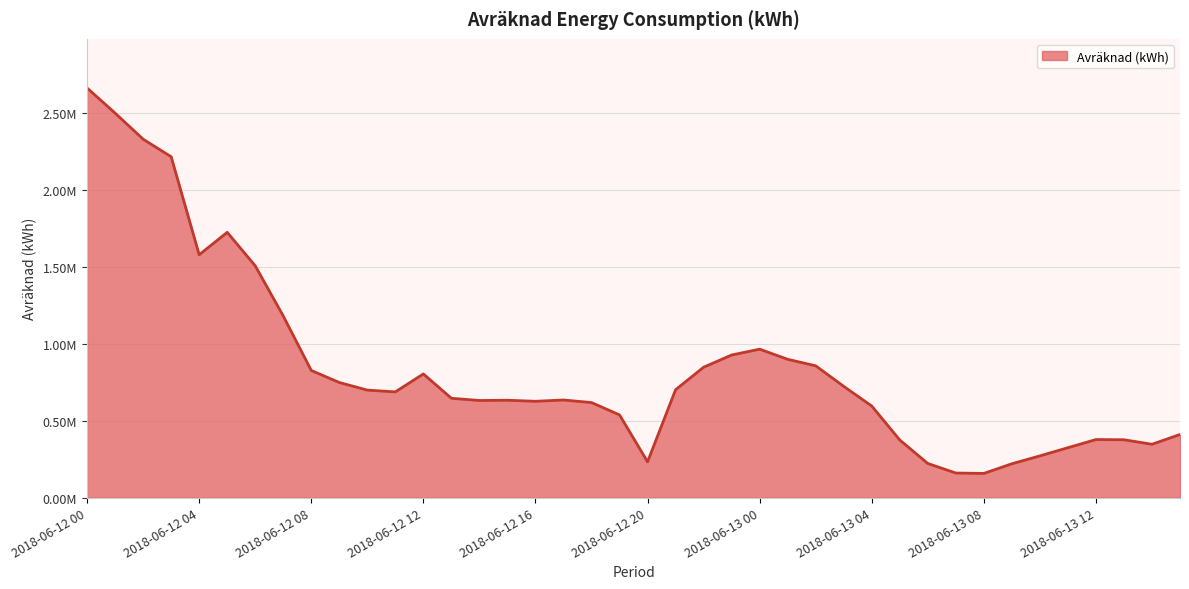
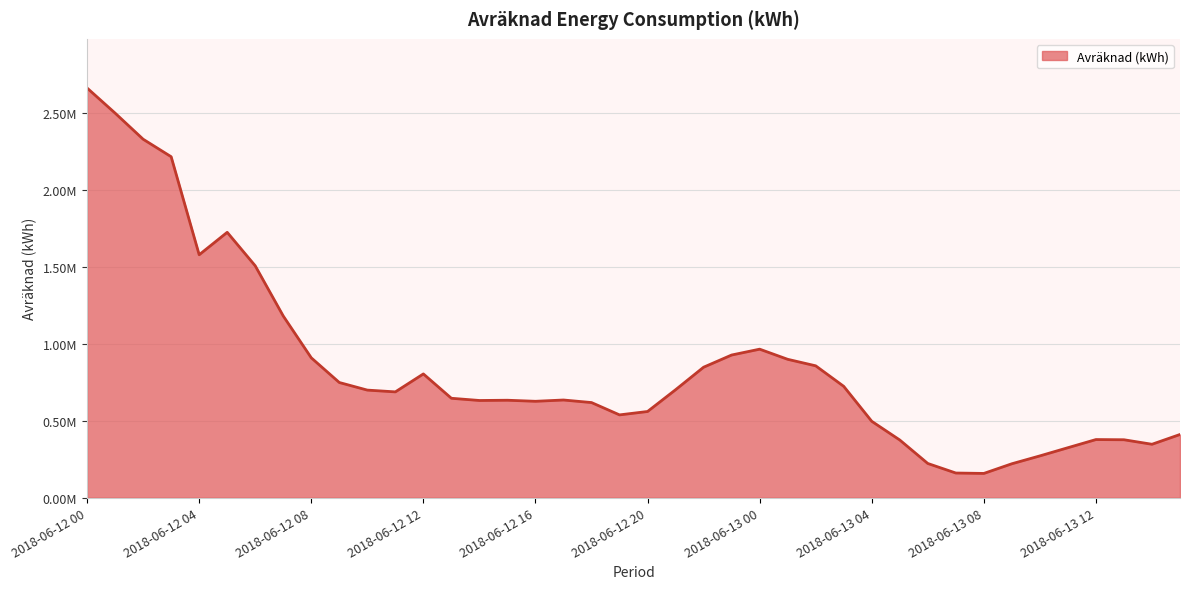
  {
    "2018-06-12 00": 2660000,
    "2018-06-12 04": 1580000,
-   "2018-06-12 08": 830000,
+   "2018-06-12 08": 910000,
    "2018-06-12 12": 800000,
    "2018-06-12 16": 630000,
-   "2018-06-12 20": 230000,
+   "2018-06-12 20": 560000,
    "2018-06-13 00": 960000,
-   "2018-06-13 04": 600000,
+   "2018-06-13 04": 500000,
    "2018-06-13 08": 160000,
    "2018-06-13 12": 380000
  }
